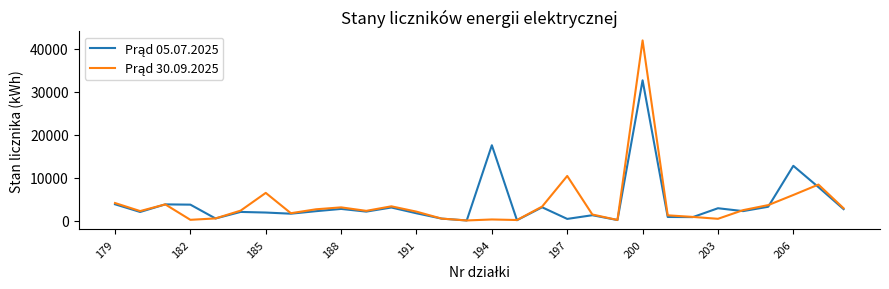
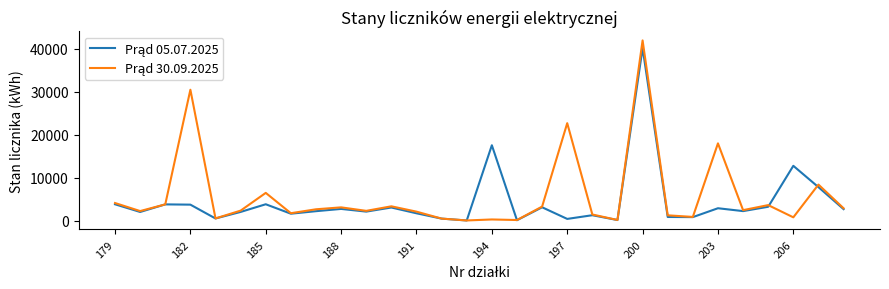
  {
    "Prąd 05.07.2025": {
      "182": 4000,
-     "185": 2000,
+     "185": 4000,
      "194": 18000,
      "197": 0,
-     "200": 33000,
+     "200": 40000,
      "203": 3000,
      "206": 13000
    },
    "Prąd 30.09.2025": {
-     "182": 0,
+     "182": 31000,
      "185": 6000,
      "194": 0,
-     "197": 10000,
+     "197": 23000,
      "200": 42000,
-     "203": 0,
-     "206": 6000
+     "203": 18000,
+     "206": 1000
    }
  }
